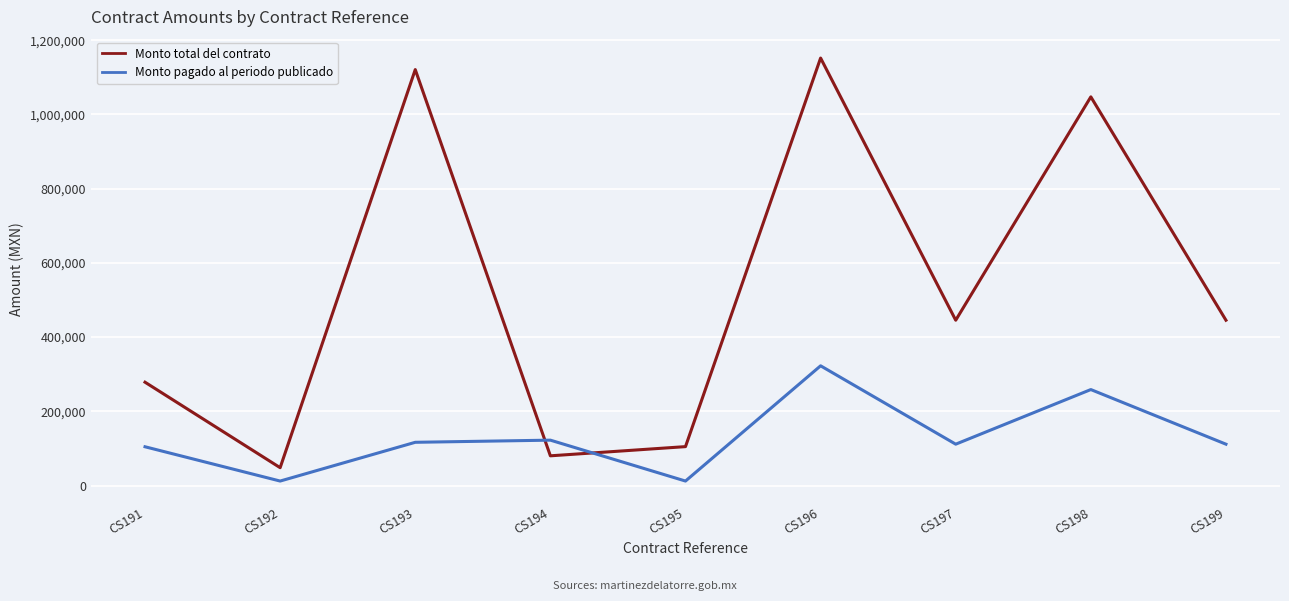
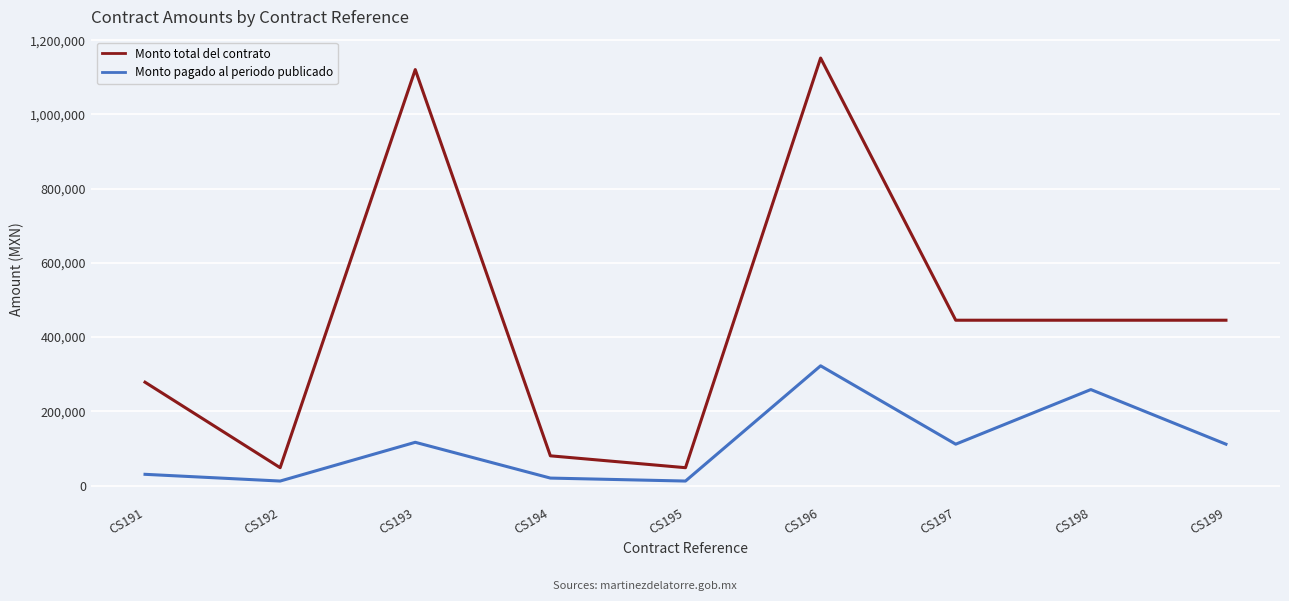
  {
    "Monto total del contrato": {
      "CS191": "280,000",
      "CS192": "50,000",
      "CS193": "1,120,000",
      "CS194": "80,000",
-     "CS195": "100,000",
+     "CS195": "50,000",
      "CS196": "1,150,000",
      "CS197": "450,000",
-     "CS198": "1,050,000",
+     "CS198": "450,000",
      "CS199": "450,000"
    },
    "Monto pagado al periodo publicado": {
-     "CS191": "100,000",
+     "CS191": "30,000",
      "CS192": "10,000",
      "CS193": "120,000",
-     "CS194": "120,000",
+     "CS194": "20,000",
      "CS195": "10,000",
      "CS196": "320,000",
      "CS197": "110,000",
      "CS198": "260,000",
      "CS199": "110,000"
    }
  }
